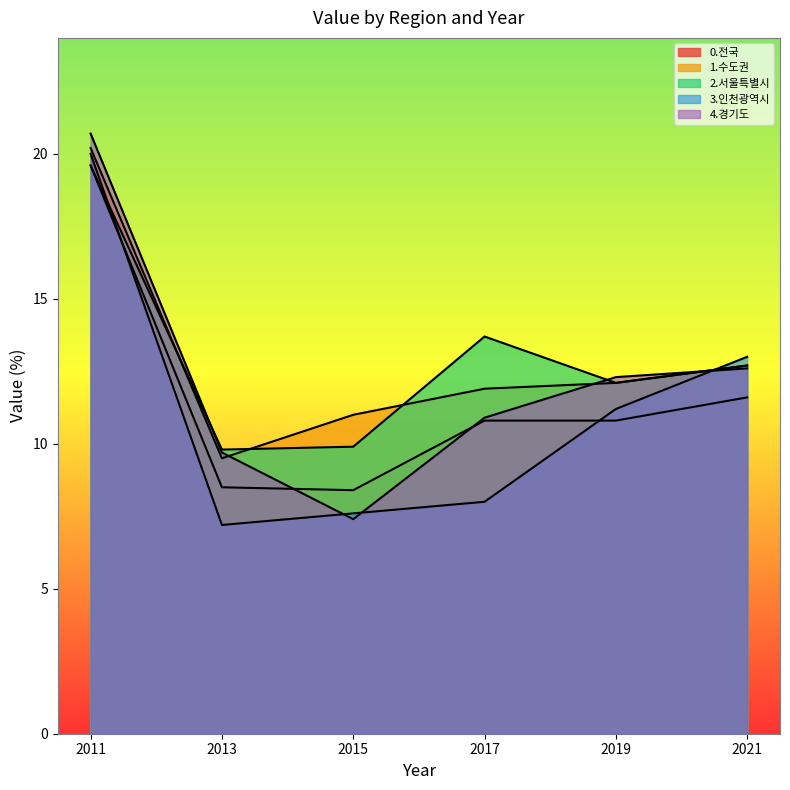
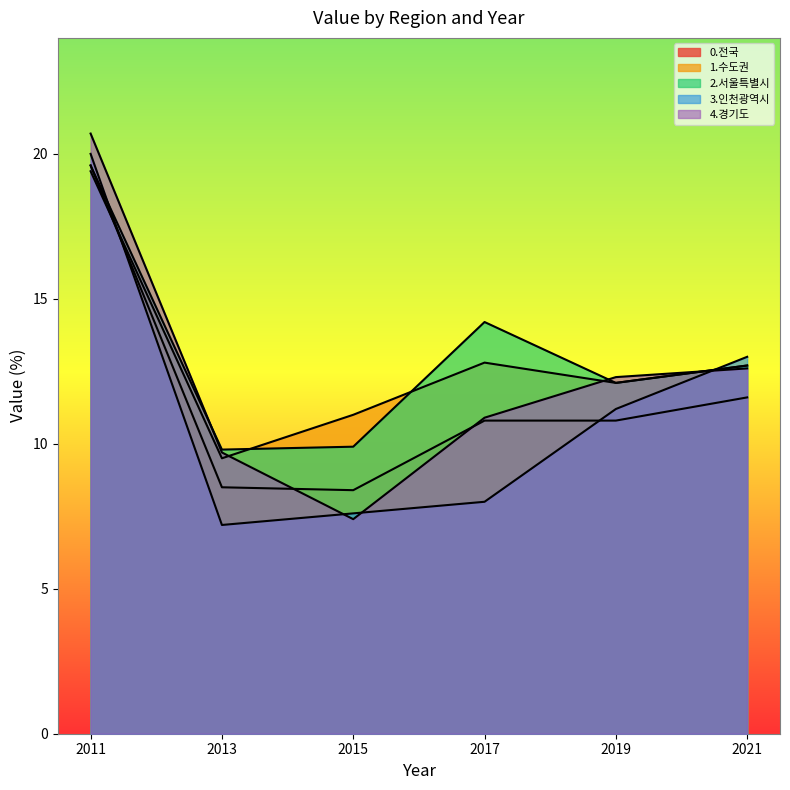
  {
    "0.전국": {
      "2013": 8.5,
      "2015": 8.4,
      "2017": 10.8,
      "2019": 10.8,
      "2021": 11.6
    },
    "1.수도권": {
-     "2011": 20.2,
+     "2011": 19.4,
      "2013": 9.5,
      "2015": 11.0,
-     "2017": 11.9
+     "2017": 12.8
    },
    "2.서울특별시": {
      "2013": 9.8,
      "2015": 9.9,
-     "2017": 13.7
+     "2017": 14.2
    },
    "3.인천광역시": {
      "2011": 20.0,
      "2013": 7.2,
      "2015": 7.6,
      "2017": 8.0,
      "2019": 11.2,
      "2021": 13.0
    },
    "4.경기도": {
      "2011": 20.7,
      "2013": 9.7,
      "2015": 7.4,
      "2017": 10.9,
      "2019": 12.3,
      "2021": 12.6
    }
  }
